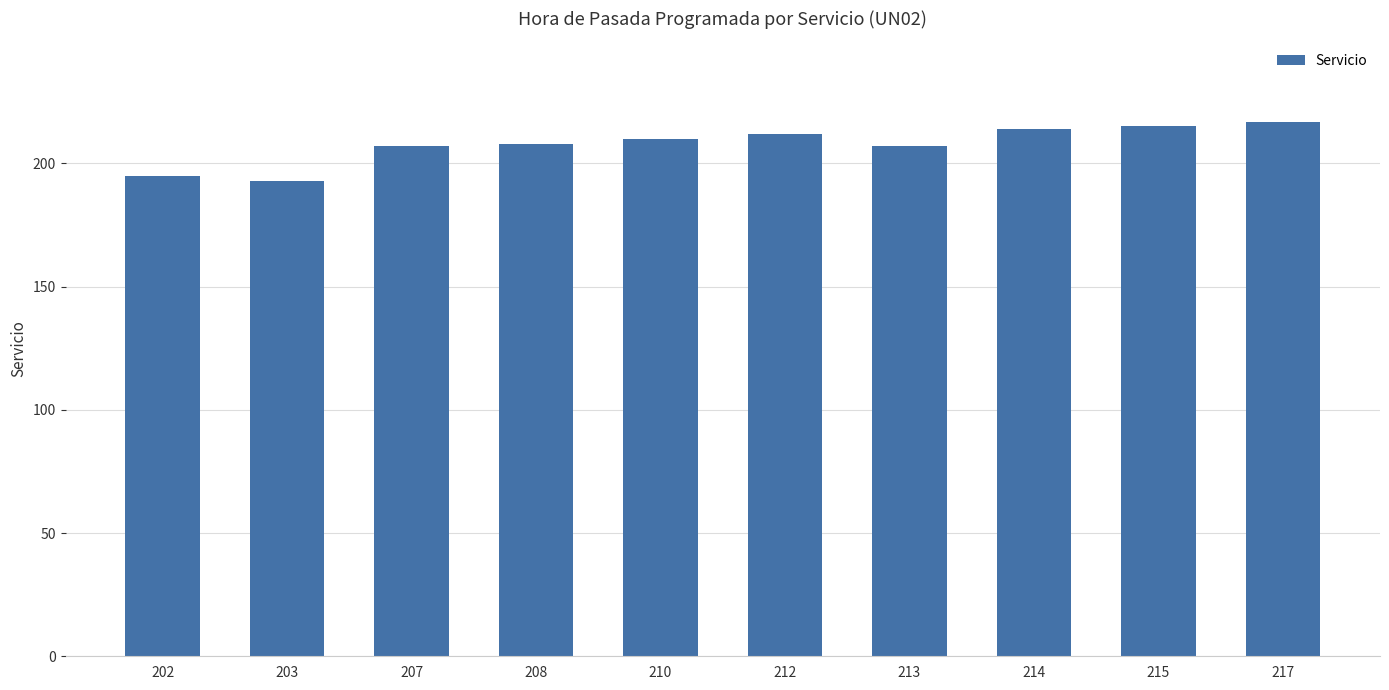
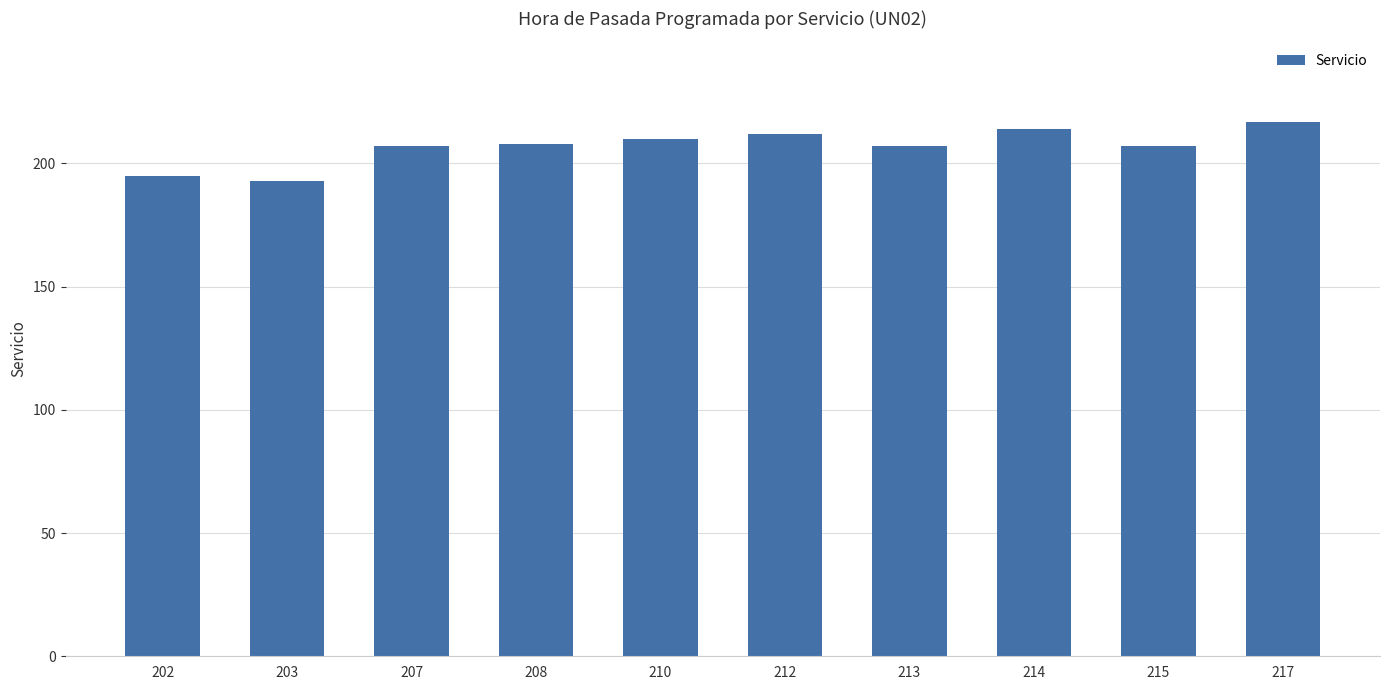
  {
    "202": 195,
    "203": 193,
    "207": 207,
    "208": 208,
    "210": 210,
    "212": 212,
    "213": 207,
    "214": 214,
-   "215": 215,
+   "215": 207,
    "217": 217
  }
